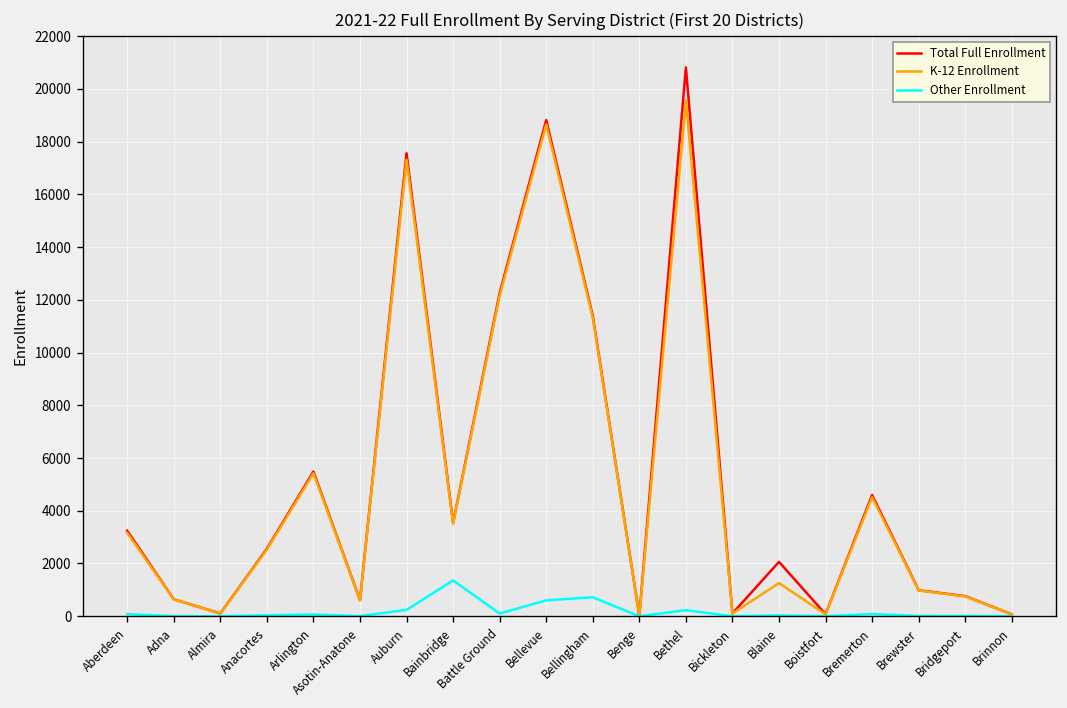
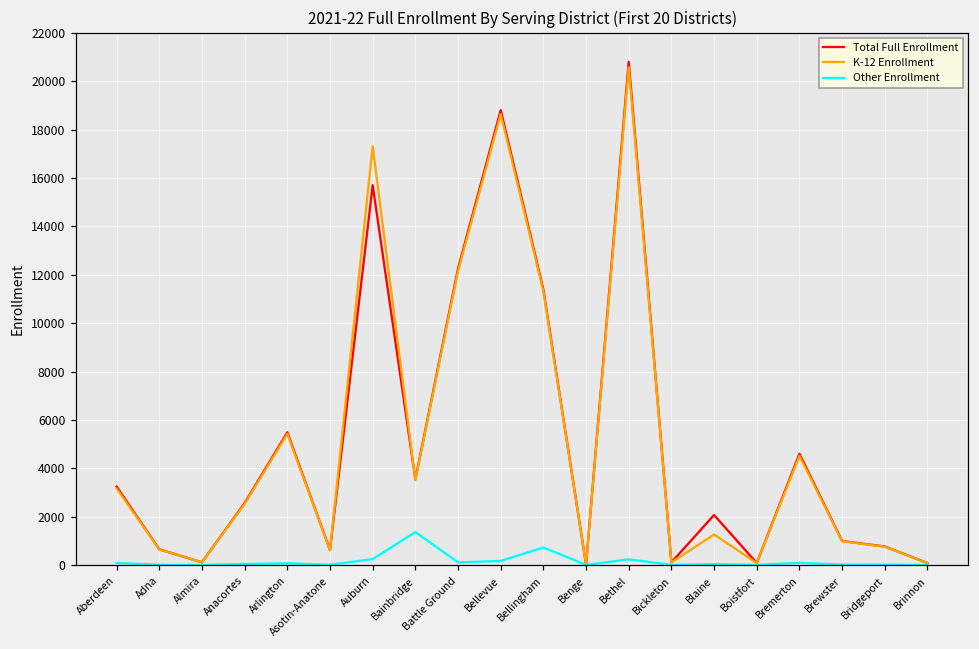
  {
    "Total Full Enrollment": {
-     "Auburn": 17600,
+     "Auburn": 15700,
      "Bellevue": 18800,
      "Bethel": 20800,
      "Blaine": 2100
    },
    "K-12 Enrollment": {
      "Auburn": 17300,
      "Bellevue": 18700,
-     "Bethel": 19600,
+     "Bethel": 20600,
      "Blaine": 1300
    },
    "Other Enrollment": {
      "Aberdeen": 100,
      "Adna": 0,
      "Anacortes": 0,
      "Arlington": 100,
      "Asotin-Anatone": 0,
      "Auburn": 200,
      "Bainbridge": 1400,
      "Battle Ground": 100,
-     "Bellevue": 600,
+     "Bellevue": 200,
      "Bellingham": 700,
      "Bethel": 200,
      "Blaine": 0,
      "Bremerton": 100,
      "Brewster": 0,
      "Bridgeport": 0
    }
  }
